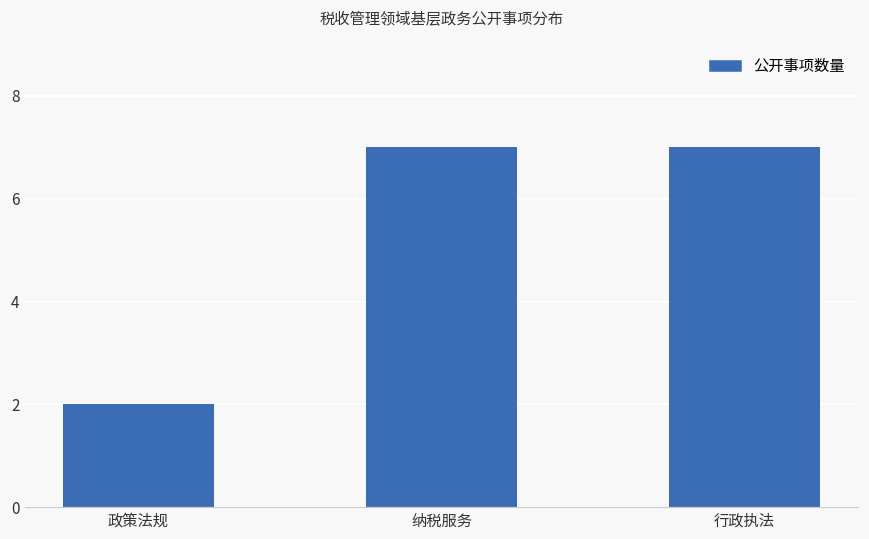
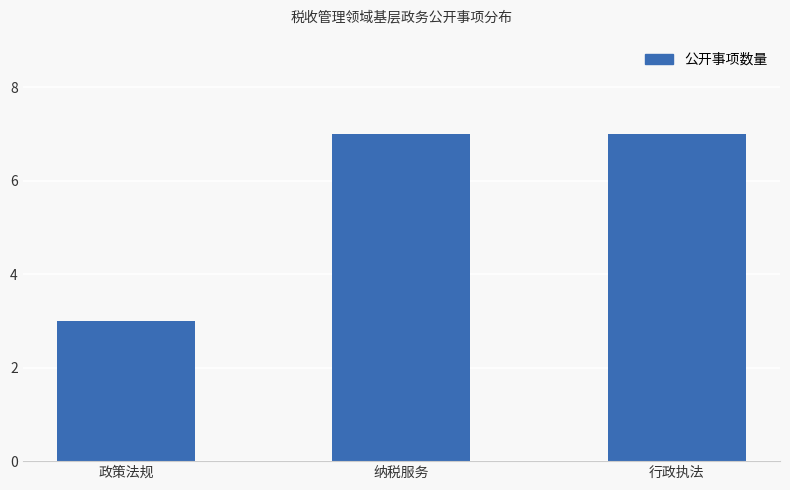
  {
-   "政策法规": 2,
+   "政策法规": 3,
    "纳税服务": 7,
    "行政执法": 7
  }
